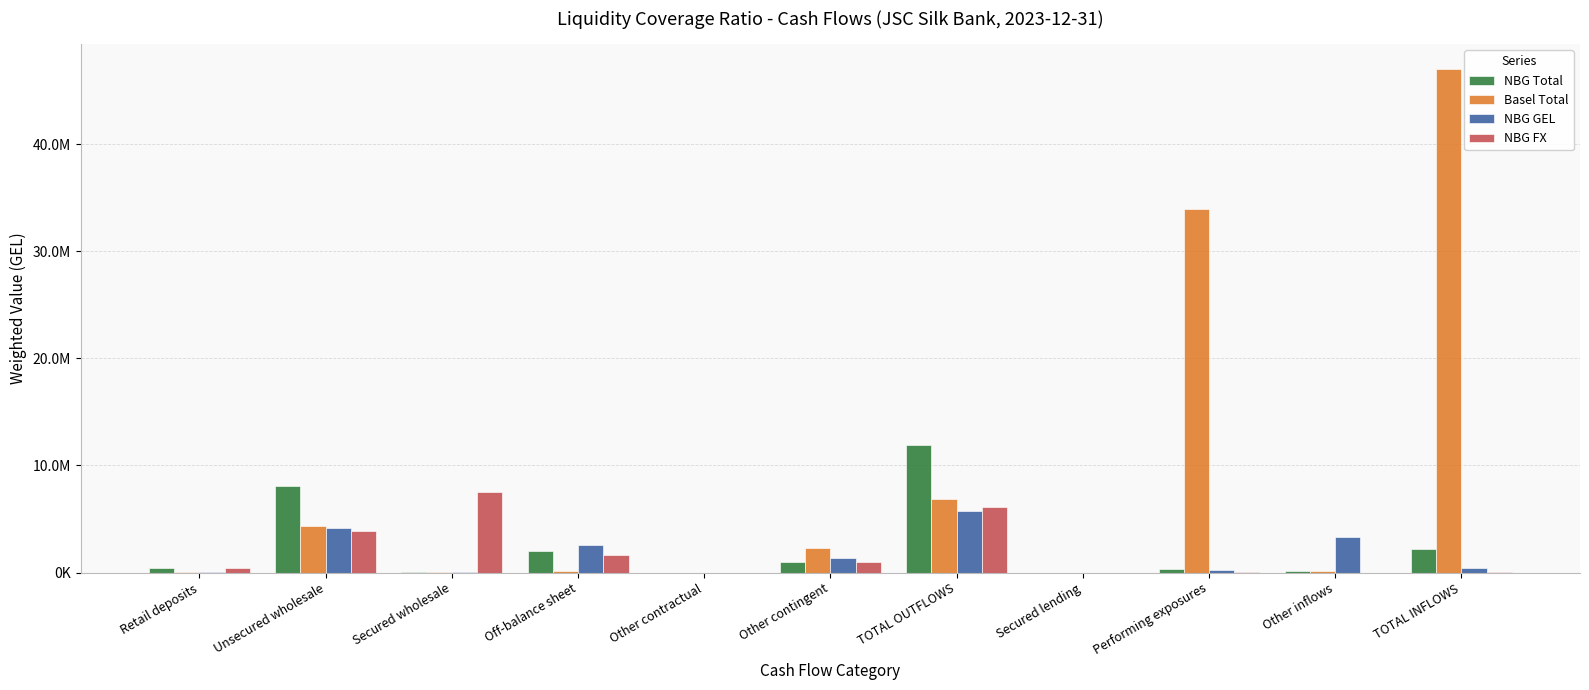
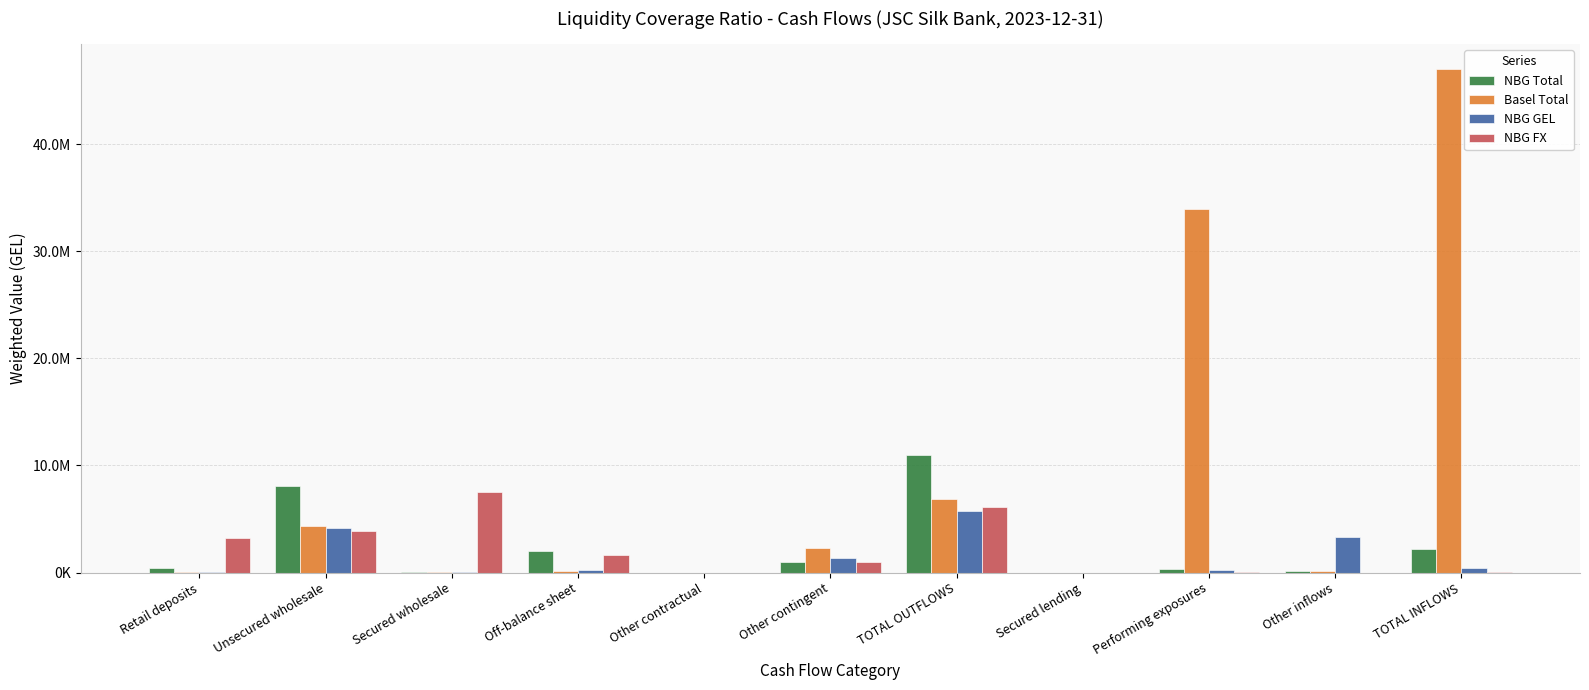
  {
    "NBG Total": {
      "Retail deposits": 400000,
      "Unsecured wholesale": 8100000,
      "Off-balance sheet": 2100000,
      "Other contractual": 0,
      "Other contingent": 1000000,
-     "TOTAL OUTFLOWS": 11900000,
+     "TOTAL OUTFLOWS": 11000000,
      "Secured lending": 0,
      "Performing exposures": 300000,
      "TOTAL INFLOWS": 2200000
    },
    "Basel Total": {
      "Unsecured wholesale": 4300000,
      "Other contractual": 0,
      "Other contingent": 2300000,
      "TOTAL OUTFLOWS": 6900000,
      "Secured lending": 0,
      "Performing exposures": 34000000,
      "TOTAL INFLOWS": 47000000
    },
    "NBG GEL": {
      "Unsecured wholesale": 4200000,
-     "Off-balance sheet": 2600000,
+     "Off-balance sheet": 200000,
      "Other contractual": 0,
      "Other contingent": 1300000,
      "TOTAL OUTFLOWS": 5800000,
      "Secured lending": 0,
      "Performing exposures": 300000,
      "Other inflows": 3300000,
      "TOTAL INFLOWS": 400000
    },
    "NBG FX": {
-     "Retail deposits": 400000,
+     "Retail deposits": 3200000,
      "Unsecured wholesale": 3900000,
      "Secured wholesale": 7500000,
      "Off-balance sheet": 1700000,
      "Other contractual": 0,
      "Other contingent": 1000000,
      "TOTAL OUTFLOWS": 6100000,
      "Secured lending": 0
    }
  }
